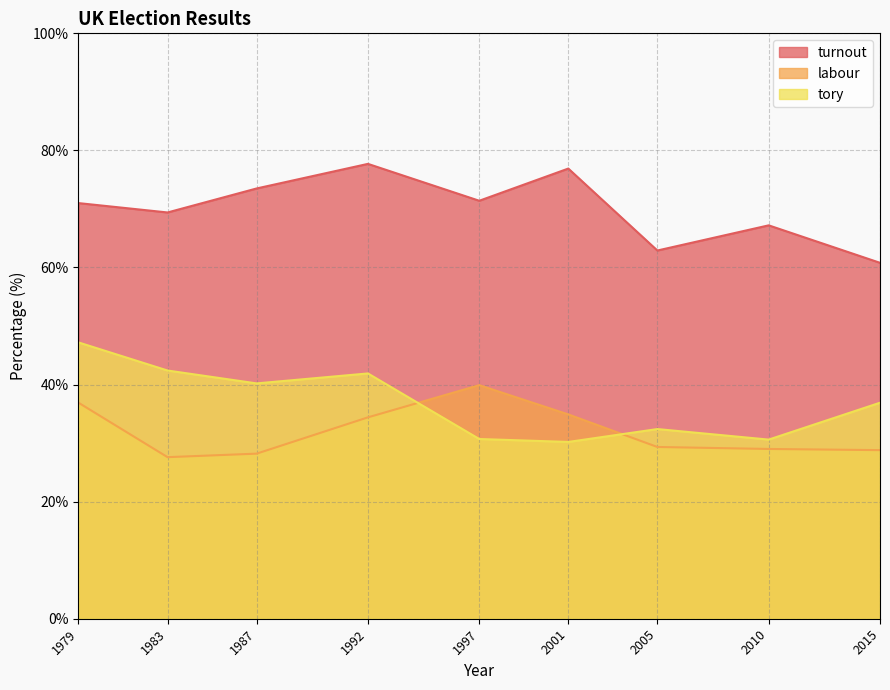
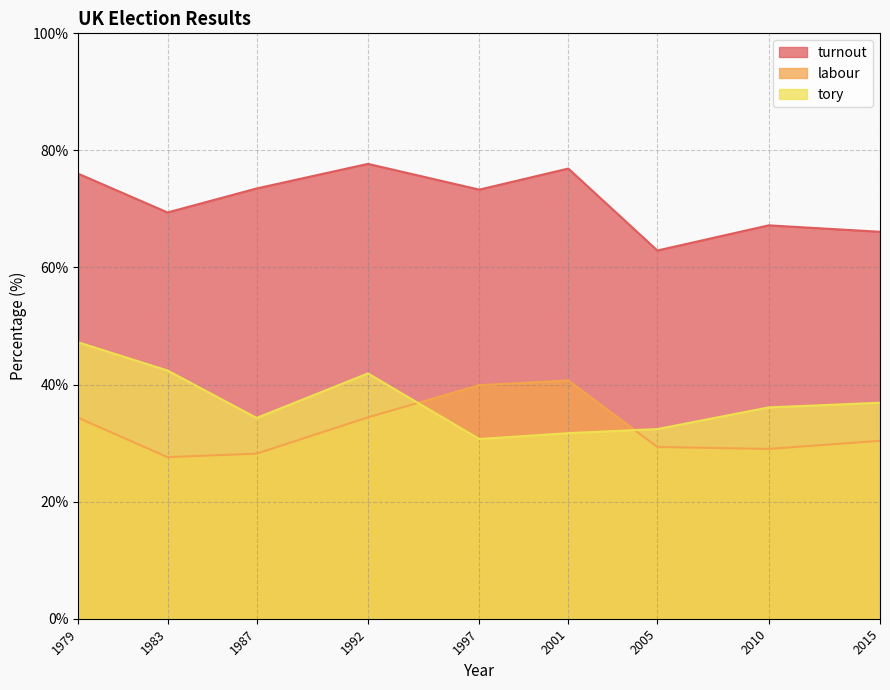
  {
    "turnout": {
-     "1979": "71%",
+     "1979": "76%",
      "1983": "69%",
      "1987": "74%",
      "1992": "78%",
-     "1997": "71%",
+     "1997": "73%",
      "2001": "77%",
      "2005": "63%",
      "2010": "67%",
-     "2015": "61%"
+     "2015": "66%"
    },
    "labour": {
-     "1979": "37%",
+     "1979": "34%",
      "1983": "28%",
      "1987": "28%",
      "1992": "34%",
      "1997": "40%",
-     "2001": "35%",
+     "2001": "41%",
      "2005": "29%",
      "2010": "29%",
-     "2015": "29%"
+     "2015": "30%"
    },
    "tory": {
      "1979": "47%",
      "1983": "42%",
-     "1987": "40%",
+     "1987": "34%",
      "1992": "42%",
      "1997": "31%",
-     "2001": "30%",
+     "2001": "32%",
      "2005": "32%",
-     "2010": "31%",
+     "2010": "36%",
      "2015": "37%"
    }
  }
